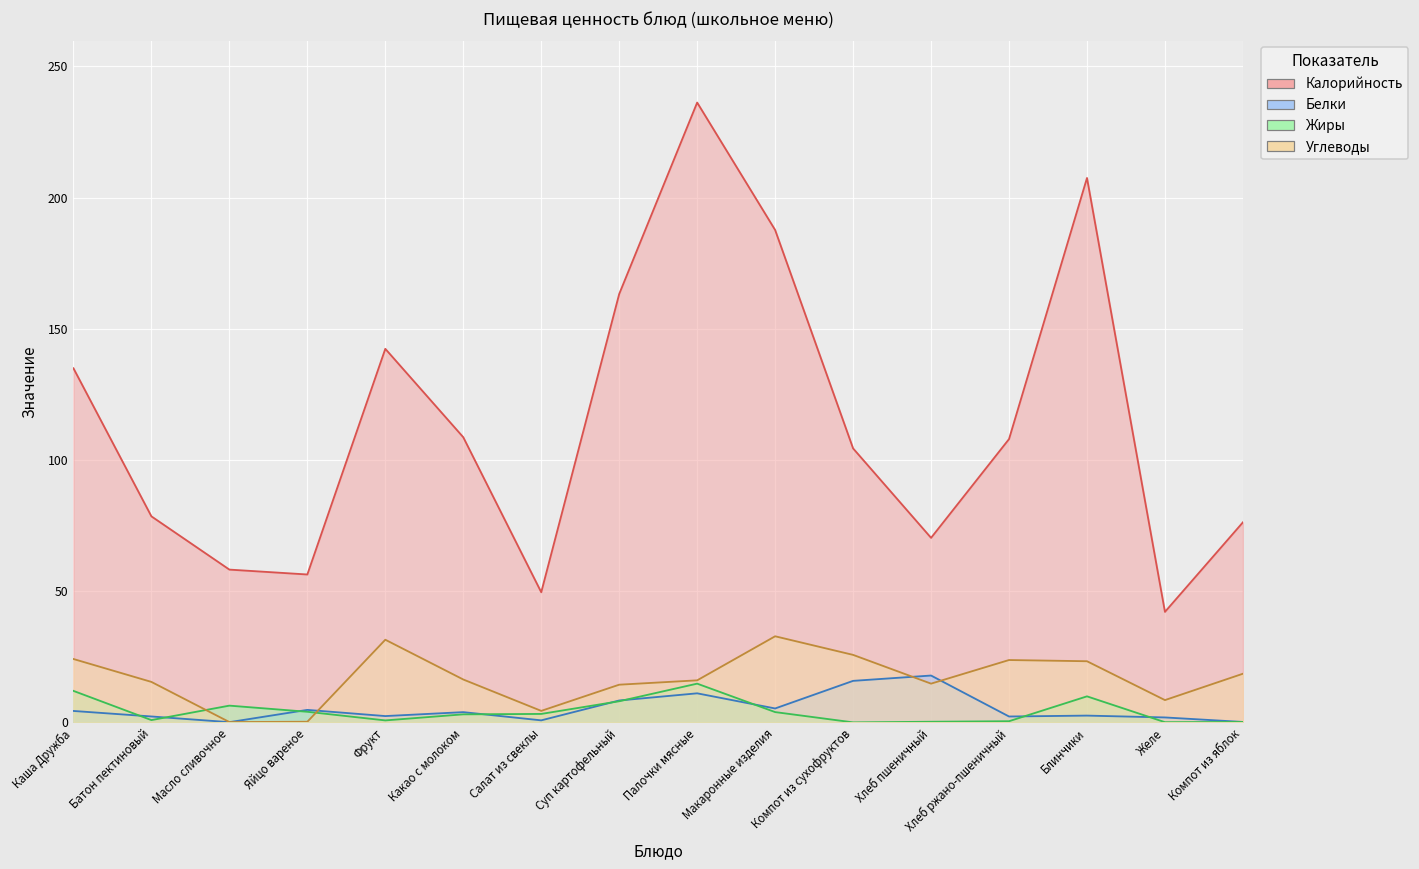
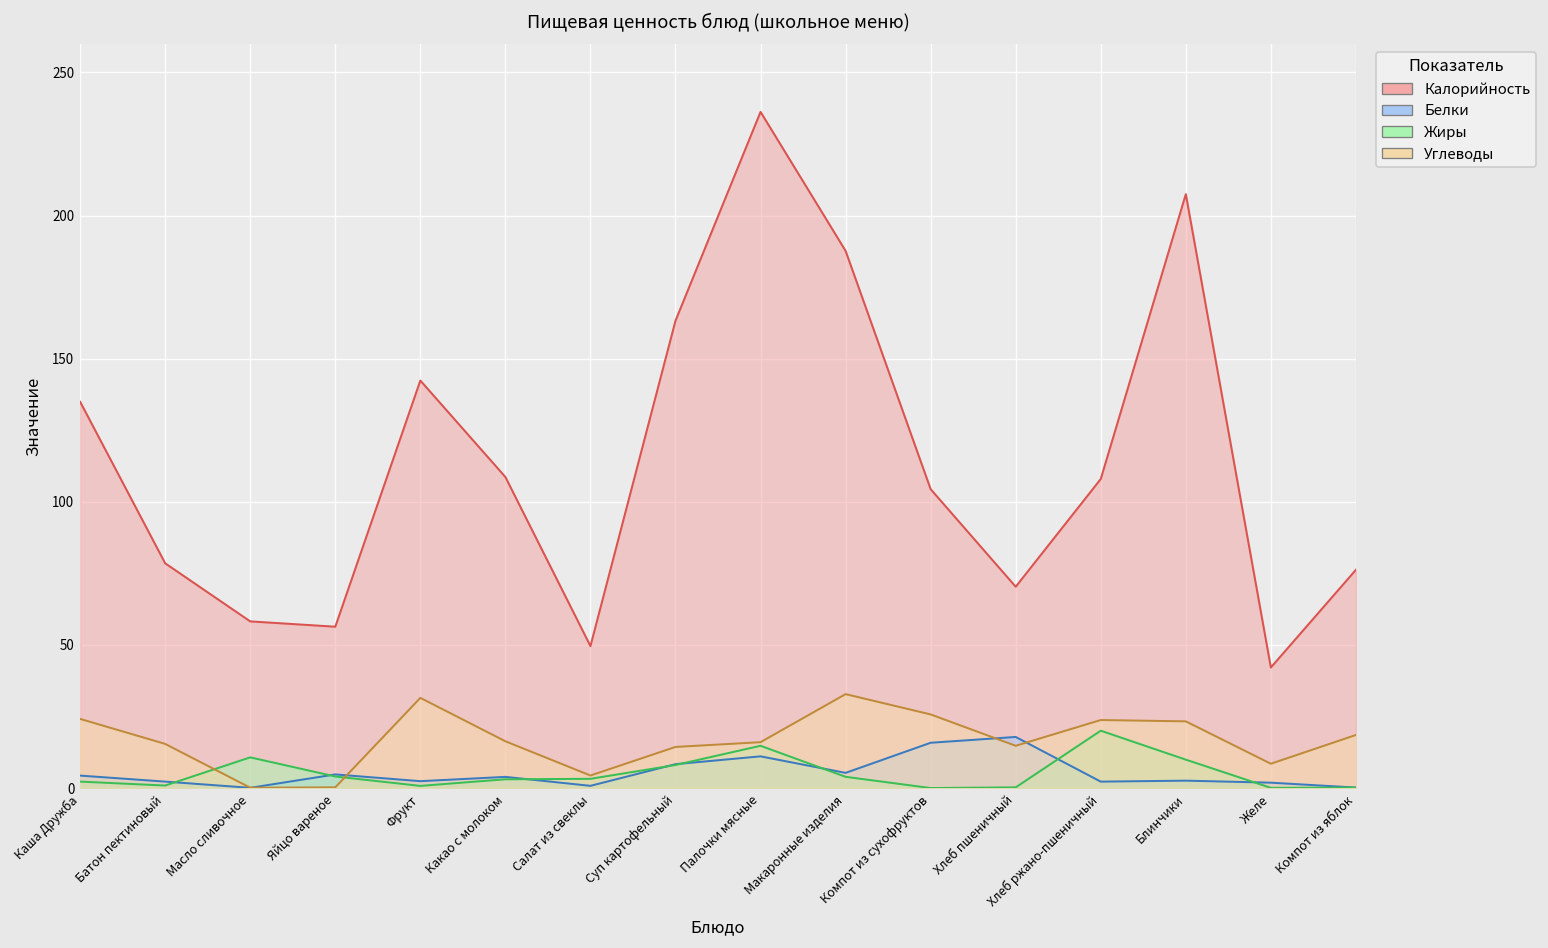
  {
    "Белки": {
      "Каша Дружба": 4,
      "Батон пектиновый": 2,
      "Фрукт": 2,
      "Салат из свеклы": 1,
      "Палочки мясные": 11,
      "Макаронные изделия": 5,
      "Компот из сухофруктов": 16,
      "Хлеб пшеничный": 18,
      "Хлеб ржано-пшеничный": 2,
      "Блинчики": 3,
      "Желе": 2
    },
    "Жиры": {
-     "Каша Дружба": 12,
+     "Каша Дружба": 2,
      "Батон пектиновый": 1,
-     "Масло сливочное": 6,
+     "Масло сливочное": 11,
      "Фрукт": 1,
      "Салат из свеклы": 3,
      "Палочки мясные": 15,
      "Макаронные изделия": 4,
      "Компот из сухофруктов": 0,
      "Хлеб пшеничный": 0,
-     "Хлеб ржано-пшеничный": 0,
+     "Хлеб ржано-пшеничный": 20,
      "Блинчики": 10,
      "Желе": 0
    }
  }
